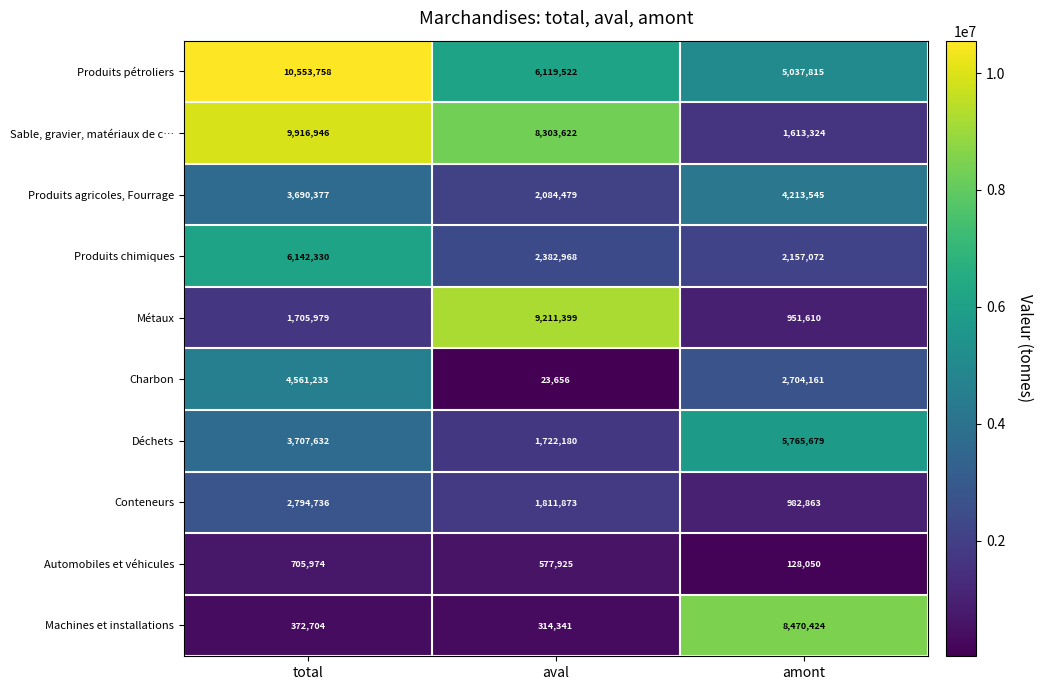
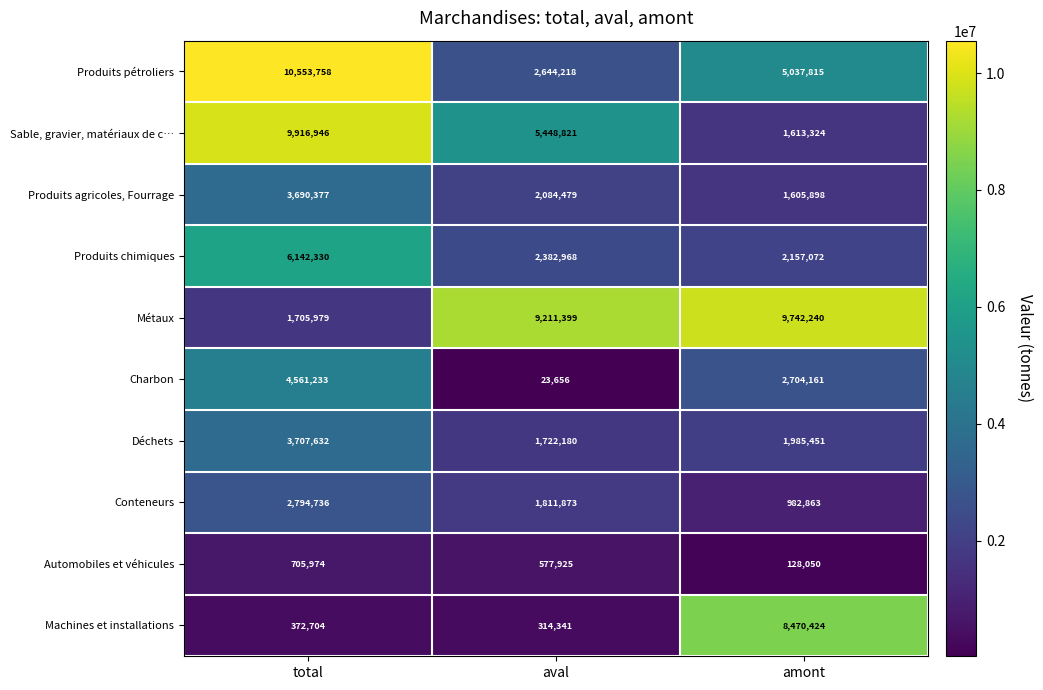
  {
    "Produits pétroliers": {
      "total": "10,553,758",
-     "aval": "6,119,522",
+     "aval": "2,644,218",
      "amont": "5,037,815"
    },
    "Sable, gravier, matériaux de c…": {
      "total": "9,916,946",
-     "aval": "8,303,622",
+     "aval": "5,448,821",
      "amont": "1,613,324"
    },
    "Produits agricoles, Fourrage": {
      "total": "3,690,377",
      "aval": "2,084,479",
-     "amont": "4,213,545"
+     "amont": "1,605,898"
    },
    "Produits chimiques": {
      "total": "6,142,330",
      "aval": "2,382,968",
      "amont": "2,157,072"
    },
    "Métaux": {
      "total": "1,705,979",
      "aval": "9,211,399",
-     "amont": "951,610"
+     "amont": "9,742,240"
    },
    "Charbon": {
      "total": "4,561,233",
      "aval": "23,656",
      "amont": "2,704,161"
    },
    "Déchets": {
      "total": "3,707,632",
      "aval": "1,722,180",
-     "amont": "5,765,679"
+     "amont": "1,985,451"
    },
    "Conteneurs": {
      "total": "2,794,736",
      "aval": "1,811,873",
      "amont": "982,863"
    },
    "Automobiles et véhicules": {
      "total": "705,974",
      "aval": "577,925",
      "amont": "128,050"
    },
    "Machines et installations": {
      "total": "372,704",
      "aval": "314,341",
      "amont": "8,470,424"
    }
  }
